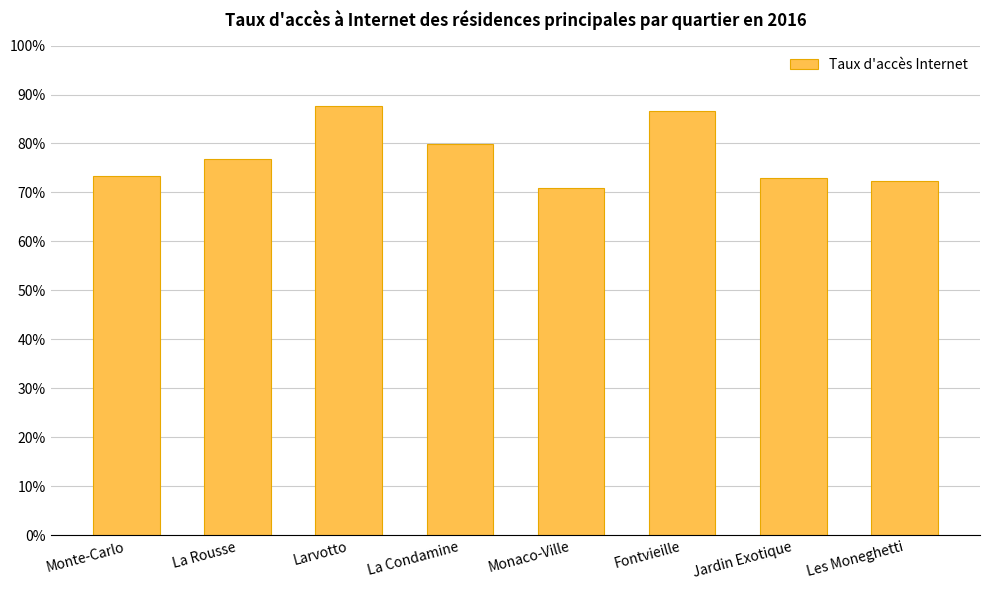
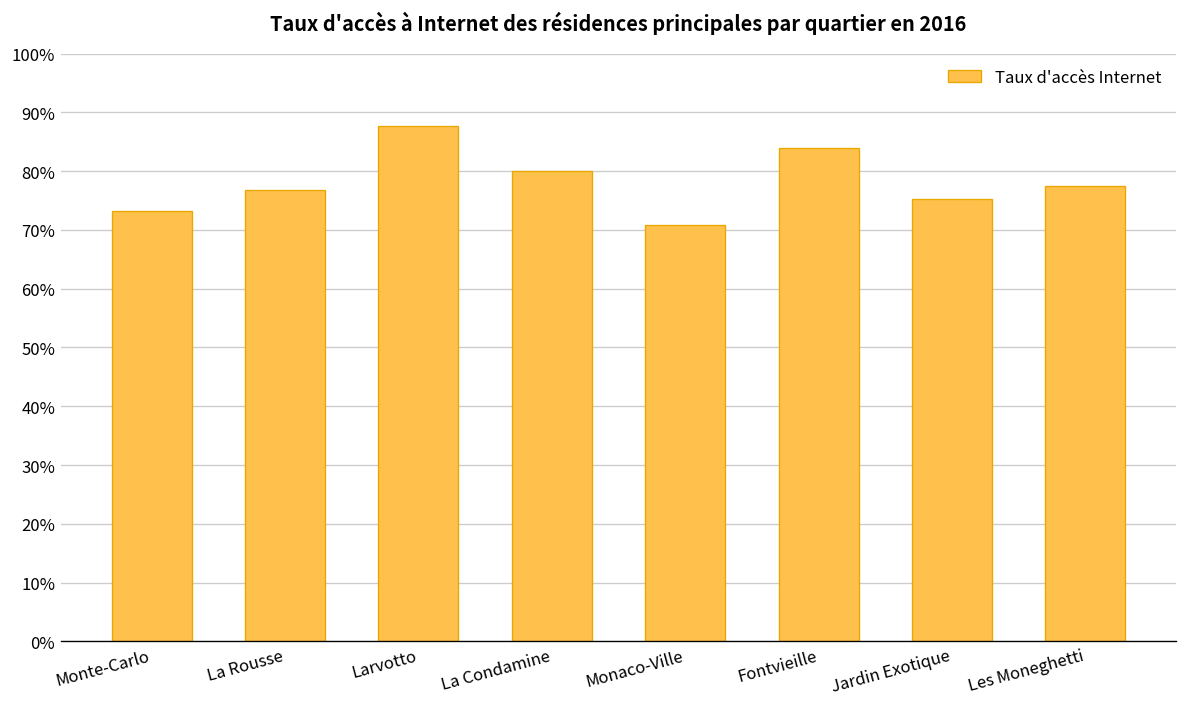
  {
    "Monte-Carlo": "73%",
    "La Rousse": "77%",
    "Larvotto": "88%",
    "La Condamine": "80%",
    "Monaco-Ville": "71%",
-   "Fontvieille": "87%",
-   "Jardin Exotique": "73%",
-   "Les Moneghetti": "72%"
+   "Fontvieille": "84%",
+   "Jardin Exotique": "75%",
+   "Les Moneghetti": "78%"
  }
